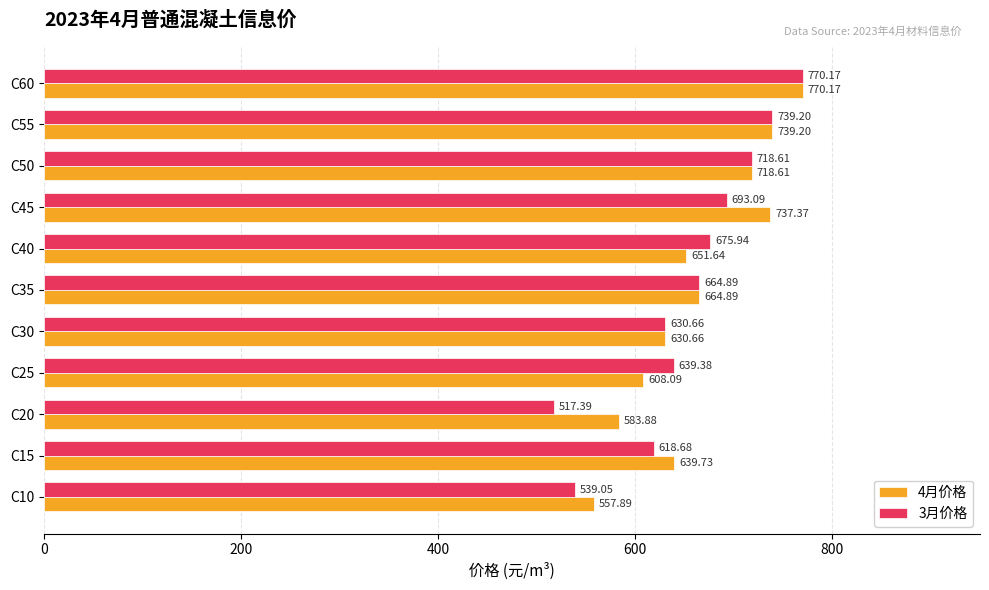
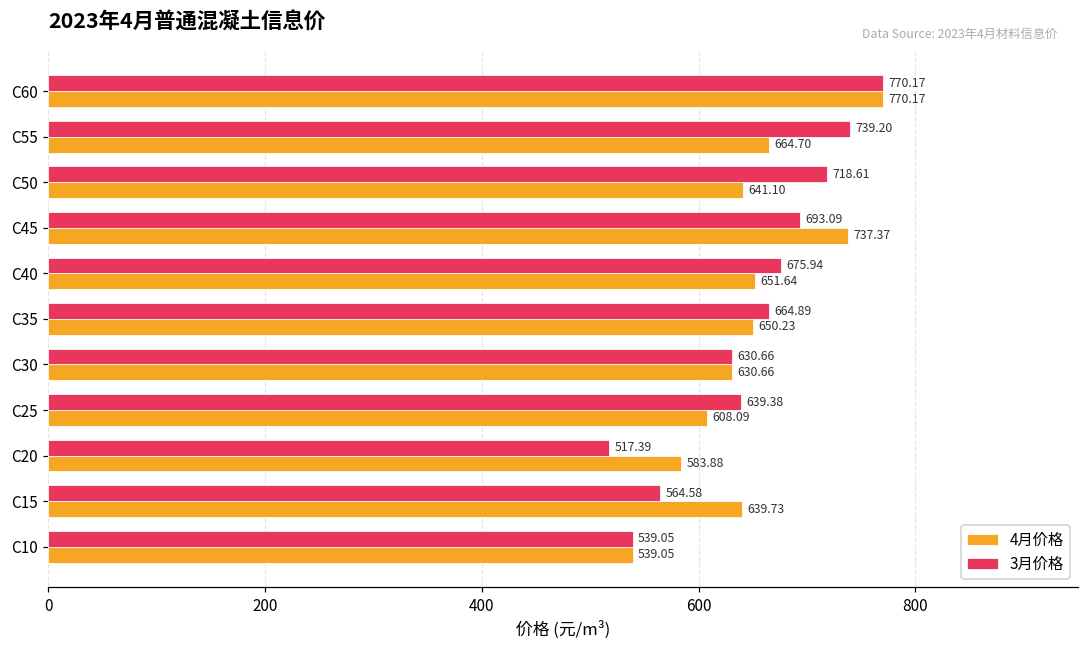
  {
    "4月价格": {
      "C60": 770.17,
-     "C55": 739.20,
-     "C50": 718.61,
+     "C55": 664.70,
+     "C50": 641.10,
      "C45": 737.37,
      "C40": 651.64,
-     "C35": 664.89,
+     "C35": 650.23,
      "C30": 630.66,
      "C25": 608.09,
      "C20": 583.88,
      "C15": 639.73,
-     "C10": 557.89
+     "C10": 539.05
    },
    "3月价格": {
      "C60": 770.17,
      "C55": 739.20,
      "C50": 718.61,
      "C45": 693.09,
      "C40": 675.94,
      "C35": 664.89,
      "C30": 630.66,
      "C25": 639.38,
      "C20": 517.39,
-     "C15": 618.68,
+     "C15": 564.58,
      "C10": 539.05
    }
  }
